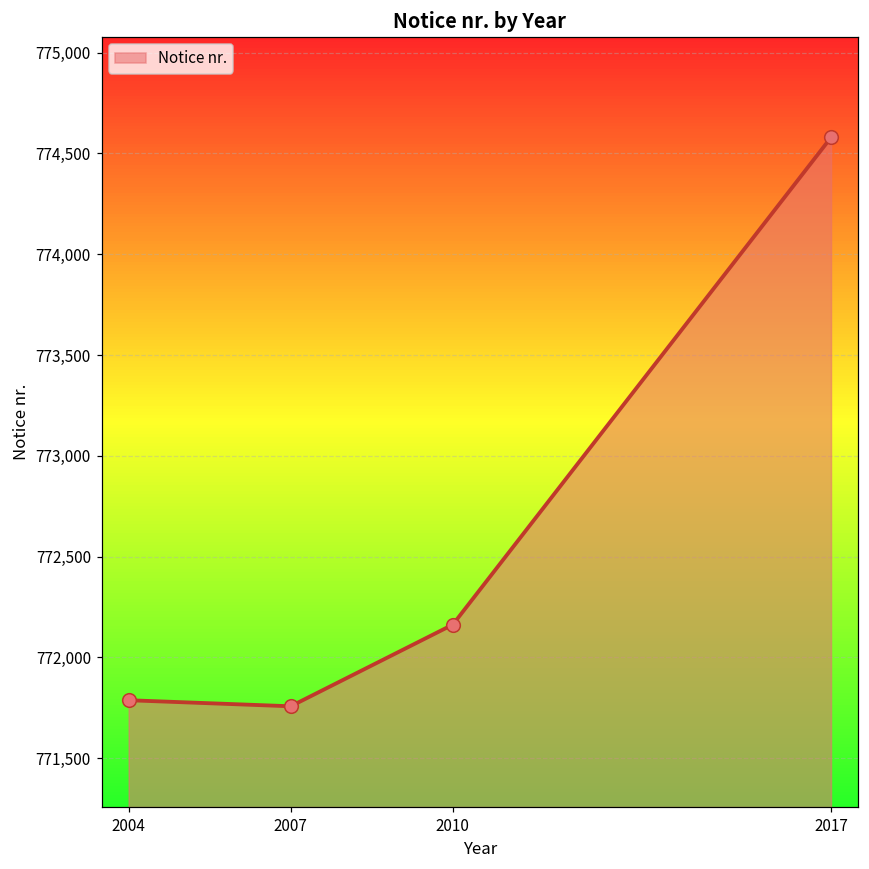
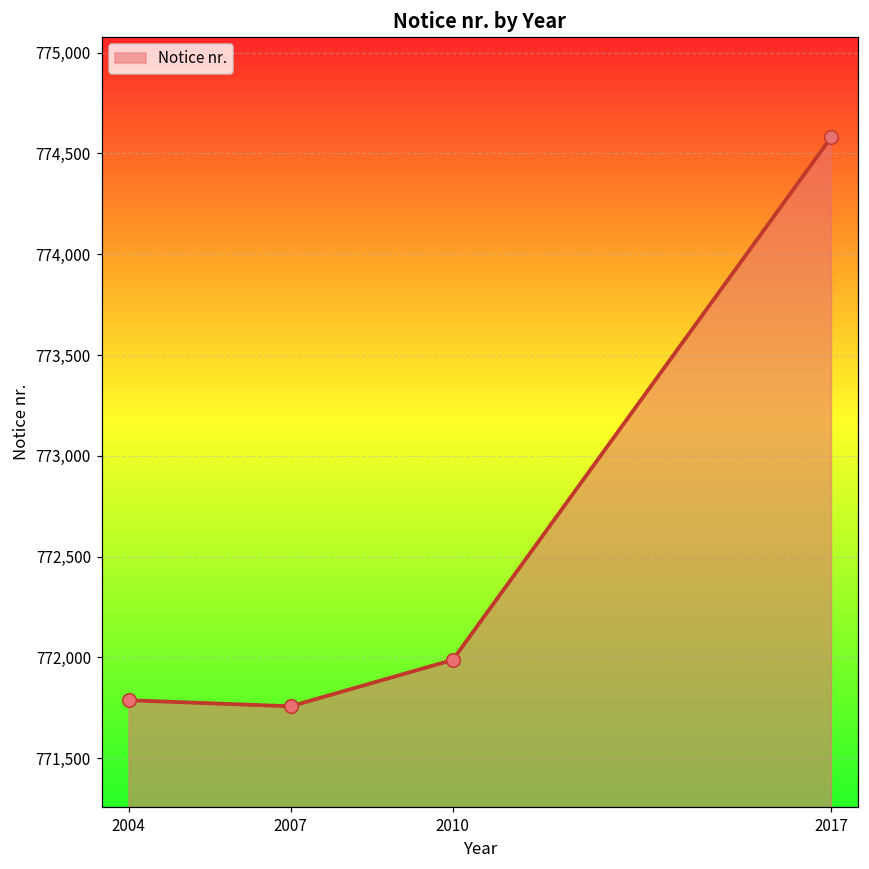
  {
    "2004": "771,790",
    "2007": "771,760",
-   "2010": "772,160",
+   "2010": "771,990",
    "2017": "774,580"
  }
